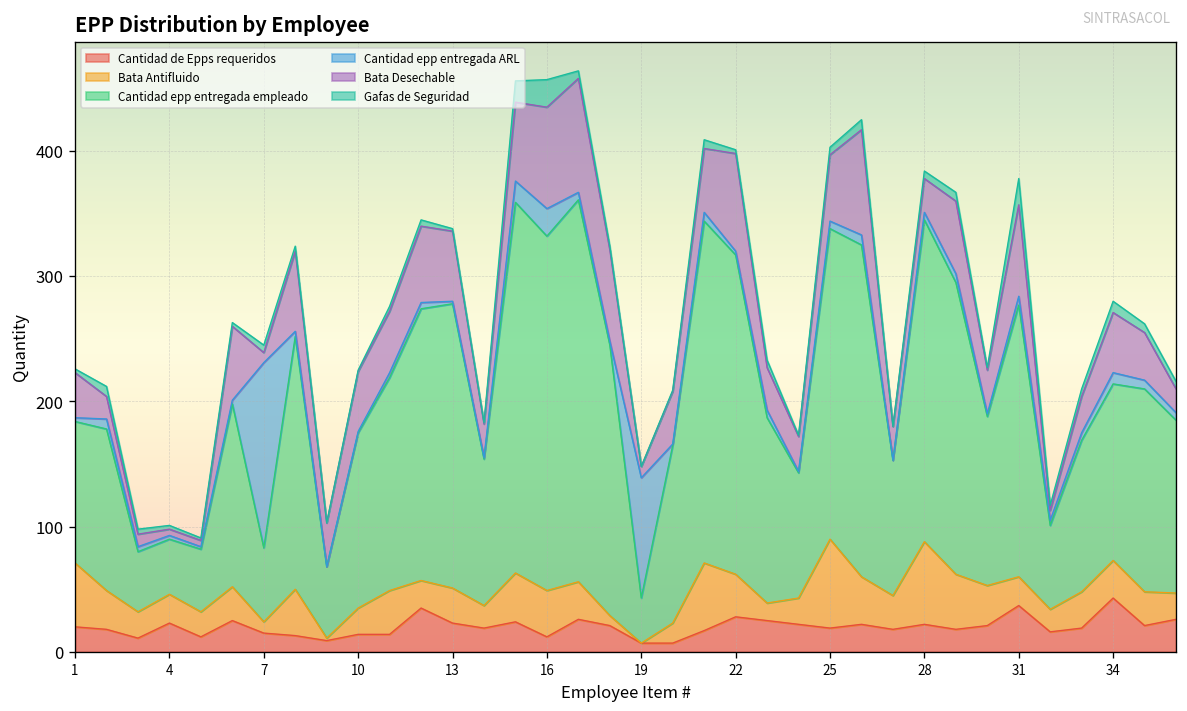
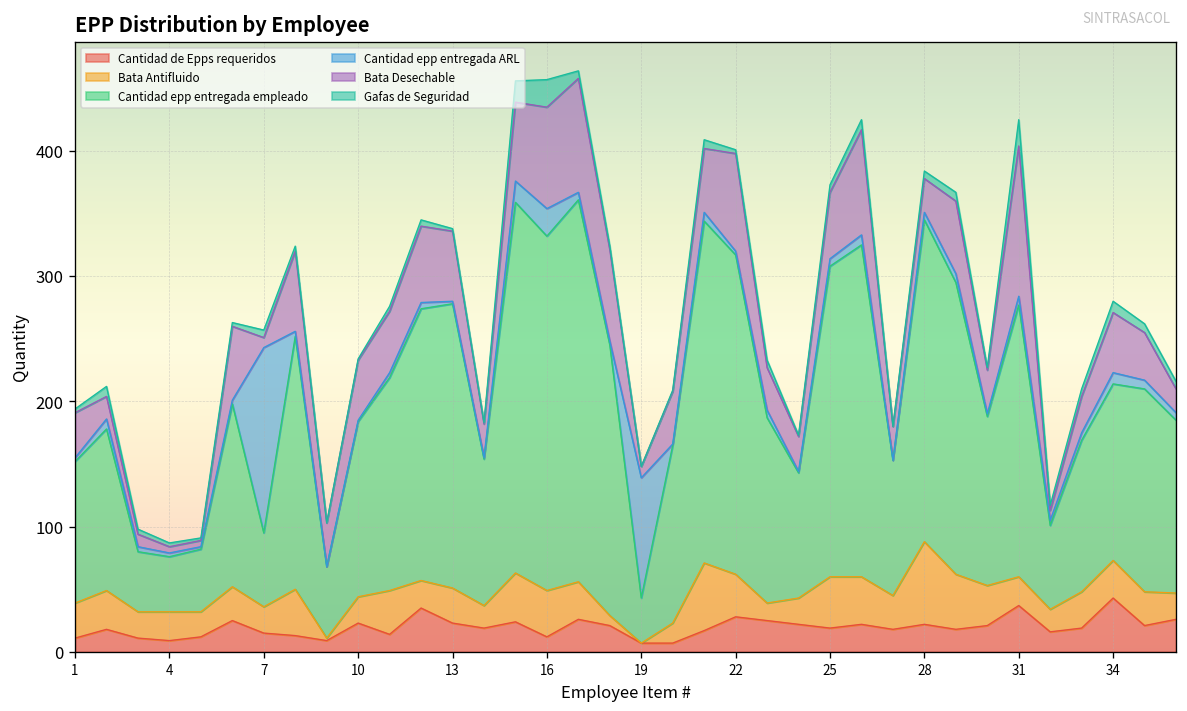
  {
    "Cantidad de Epps requeridos": {
-     "1": 20,
-     "4": 23,
+     "1": 11,
+     "4": 9,
      "7": 15,
-     "10": 14,
+     "10": 23,
      "13": 23,
      "16": 12,
      "22": 28,
      "25": 19,
      "28": 22,
      "31": 37,
      "34": 43
    },
    "Bata Antifluido": {
-     "1": 51,
+     "1": 28,
      "4": 23,
-     "7": 9,
+     "7": 21,
      "10": 21,
      "13": 28,
      "16": 37,
      "22": 34,
-     "25": 71,
+     "25": 41,
      "28": 66,
      "31": 23,
      "34": 30
    },
    "Cantidad epp entregada ARL": {
      "1": 3,
      "4": 3,
      "7": 148,
      "16": 22,
      "19": 96,
      "22": 3,
      "25": 6,
      "28": 6,
      "31": 7,
      "34": 9
    },
    "Bata Desechable": {
      "1": 36,
      "4": 5,
      "7": 8,
      "16": 81,
      "22": 78,
      "25": 53,
      "28": 27,
-     "31": 73,
+     "31": 120,
      "34": 48
    }
  }
